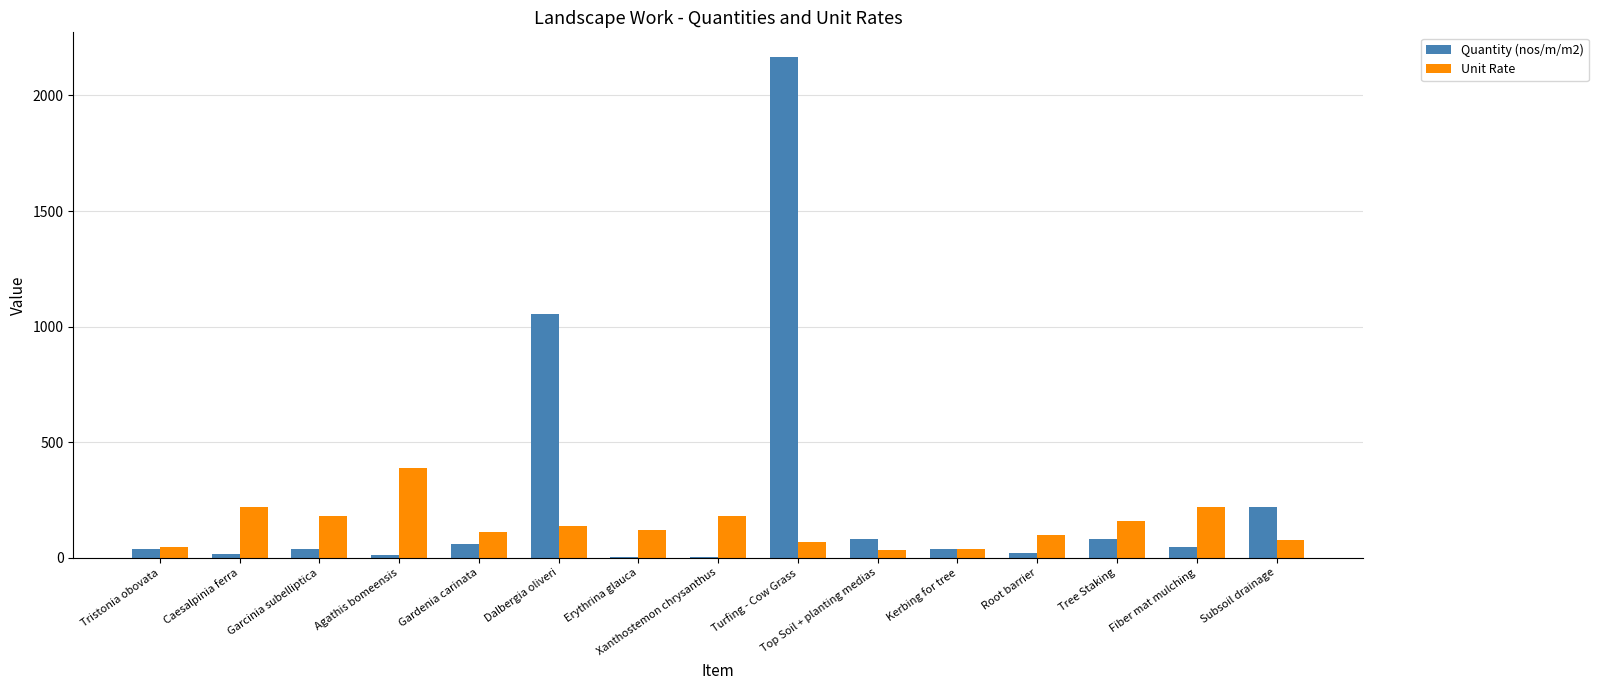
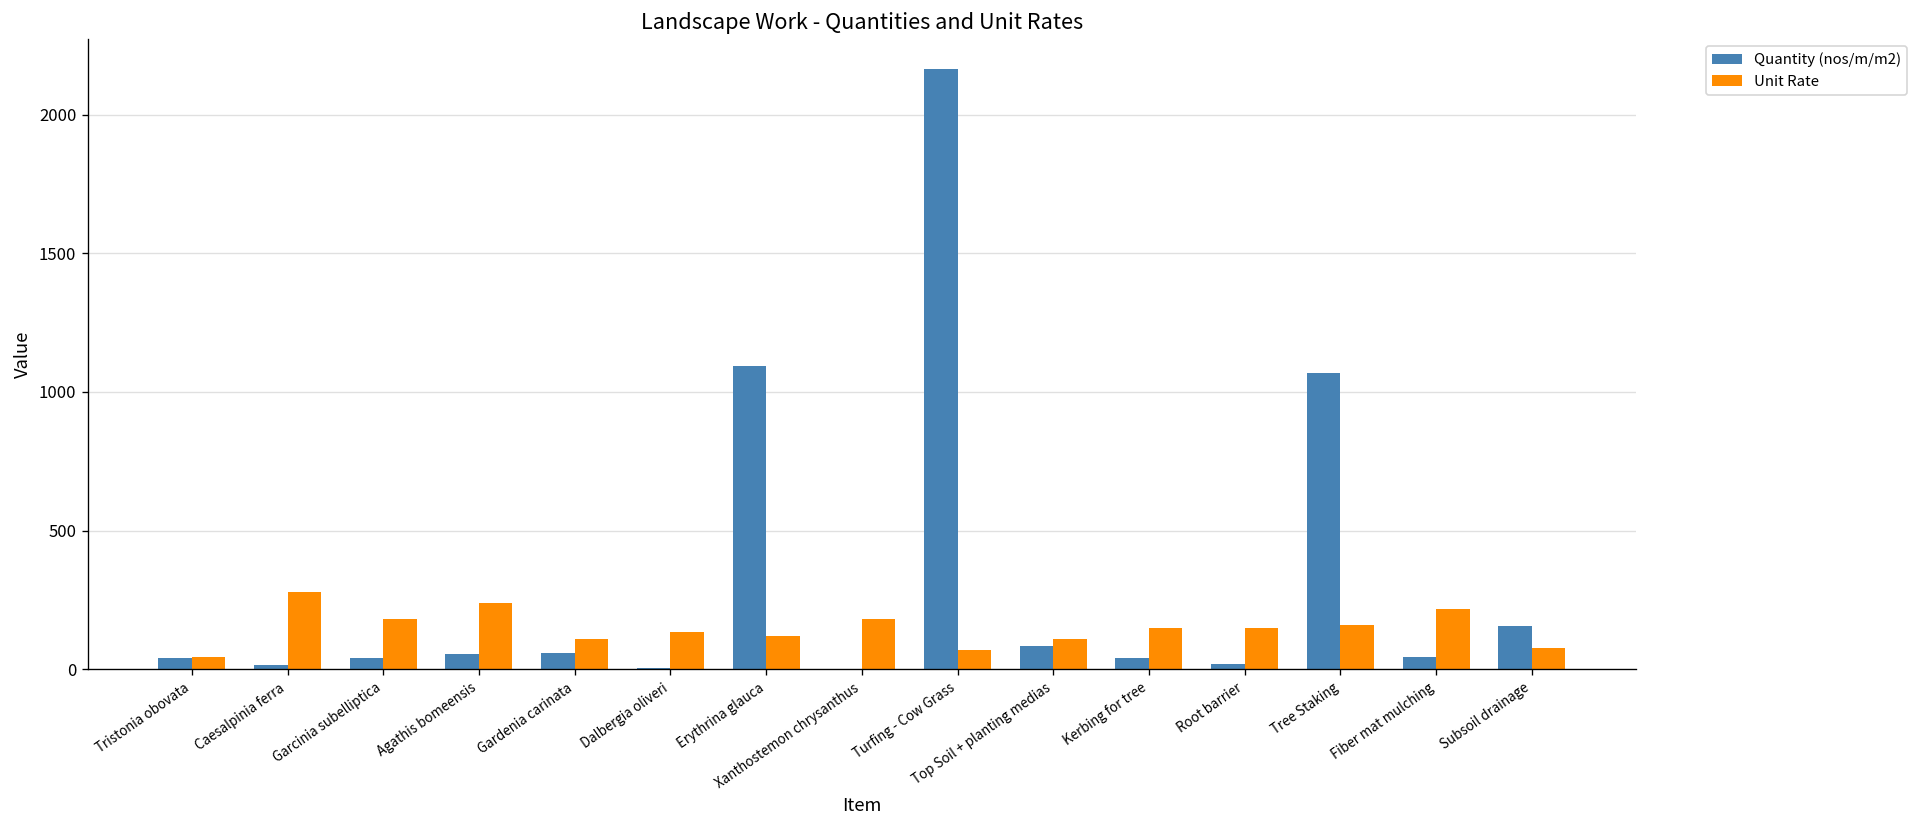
  {
    "Quantity (nos/m/m2)": {
      "Tristonia obovata": 40,
      "Caesalpinia ferra": 20,
      "Garcinia subelliptica": 40,
-     "Agathis bomeensis": 10,
+     "Agathis bomeensis": 60,
      "Gardenia carinata": 60,
-     "Dalbergia oliveri": 1050,
-     "Erythrina glauca": 0,
+     "Dalbergia oliveri": 0,
+     "Erythrina glauca": 1090,
      "Turfing - Cow Grass": 2170,
      "Top Soil + planting medias": 80,
      "Kerbing for tree": 40,
      "Root barrier": 20,
-     "Tree Staking": 80,
+     "Tree Staking": 1070,
      "Fiber mat mulching": 40,
-     "Subsoil drainage": 220
+     "Subsoil drainage": 160
    },
    "Unit Rate": {
      "Tristonia obovata": 50,
-     "Caesalpinia ferra": 220,
+     "Caesalpinia ferra": 280,
      "Garcinia subelliptica": 180,
-     "Agathis bomeensis": 390,
+     "Agathis bomeensis": 240,
      "Gardenia carinata": 110,
      "Dalbergia oliveri": 140,
      "Erythrina glauca": 120,
      "Xanthostemon chrysanthus": 180,
      "Turfing - Cow Grass": 70,
-     "Top Soil + planting medias": 40,
-     "Kerbing for tree": 40,
-     "Root barrier": 100,
+     "Top Soil + planting medias": 110,
+     "Kerbing for tree": 150,
+     "Root barrier": 150,
      "Tree Staking": 160,
      "Fiber mat mulching": 220,
      "Subsoil drainage": 80
    }
  }
